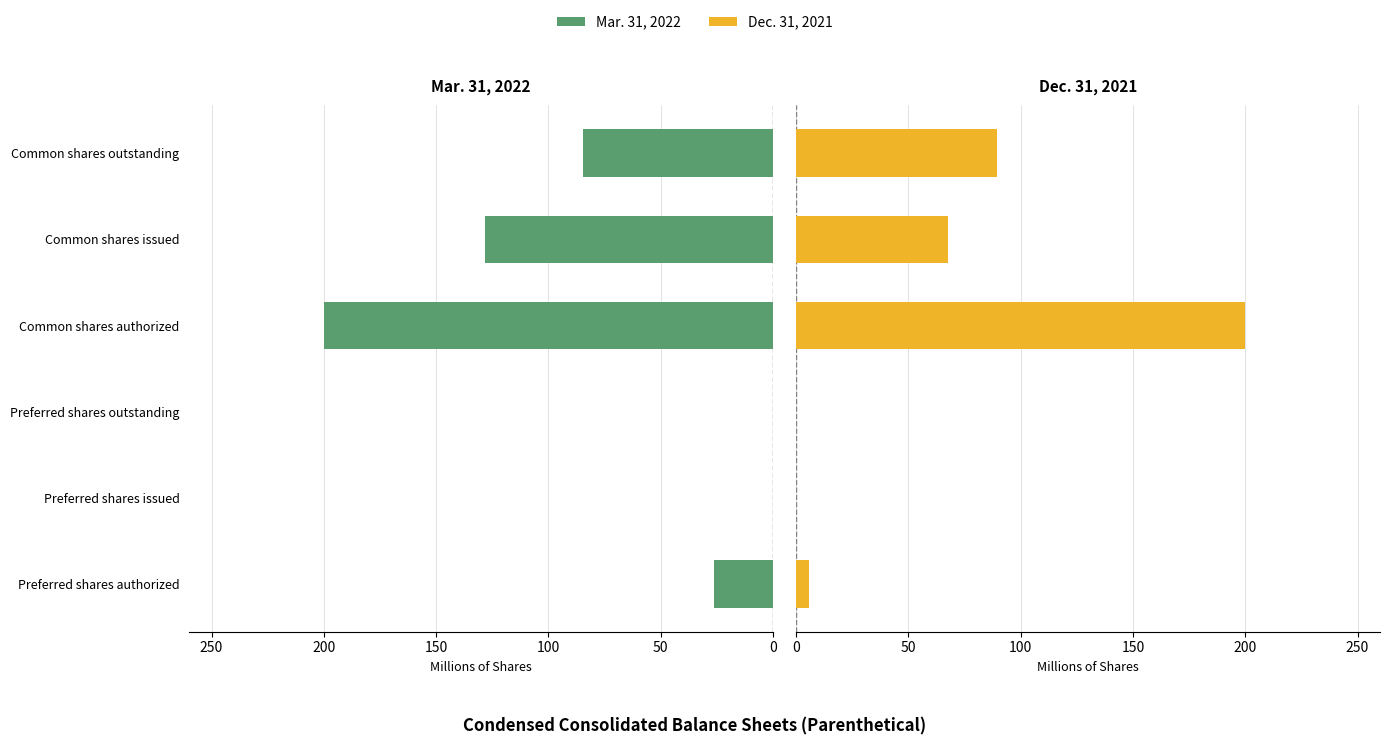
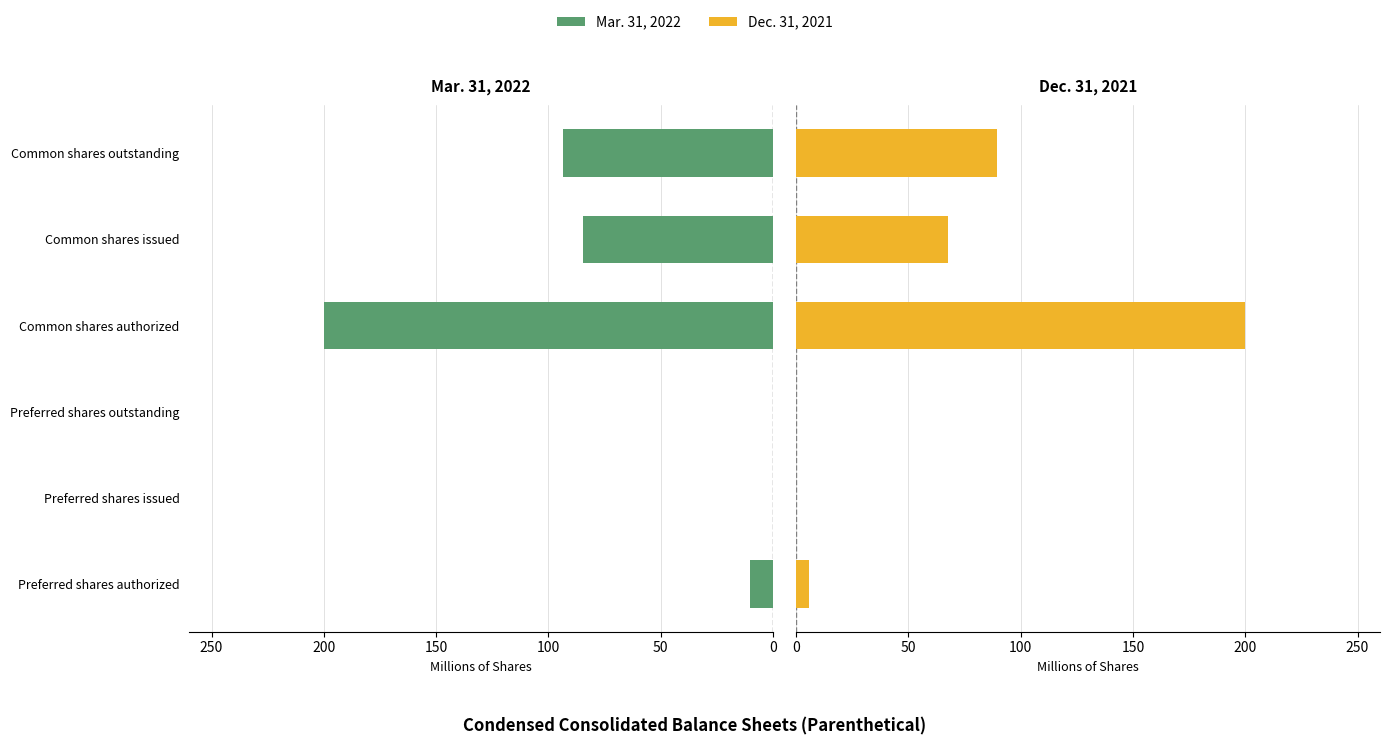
  {
    "Mar. 31, 2022": {
-     "Common shares outstanding": 85,
-     "Common shares issued": 128,
+     "Common shares outstanding": 93,
+     "Common shares issued": 85,
      "Common shares authorized": 200,
      "Preferred shares outstanding": 0,
      "Preferred shares issued": 0,
-     "Preferred shares authorized": 26
+     "Preferred shares authorized": 10
    }
  }
